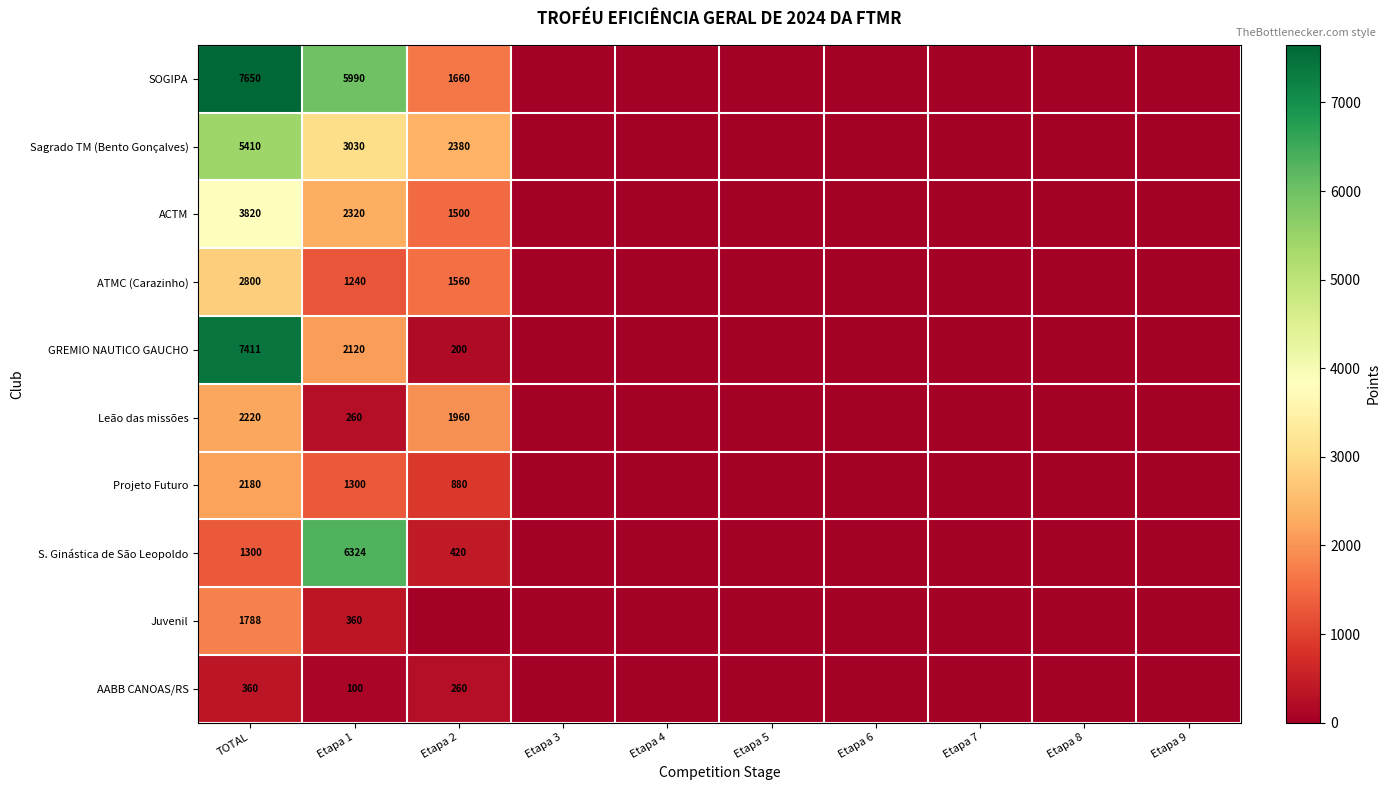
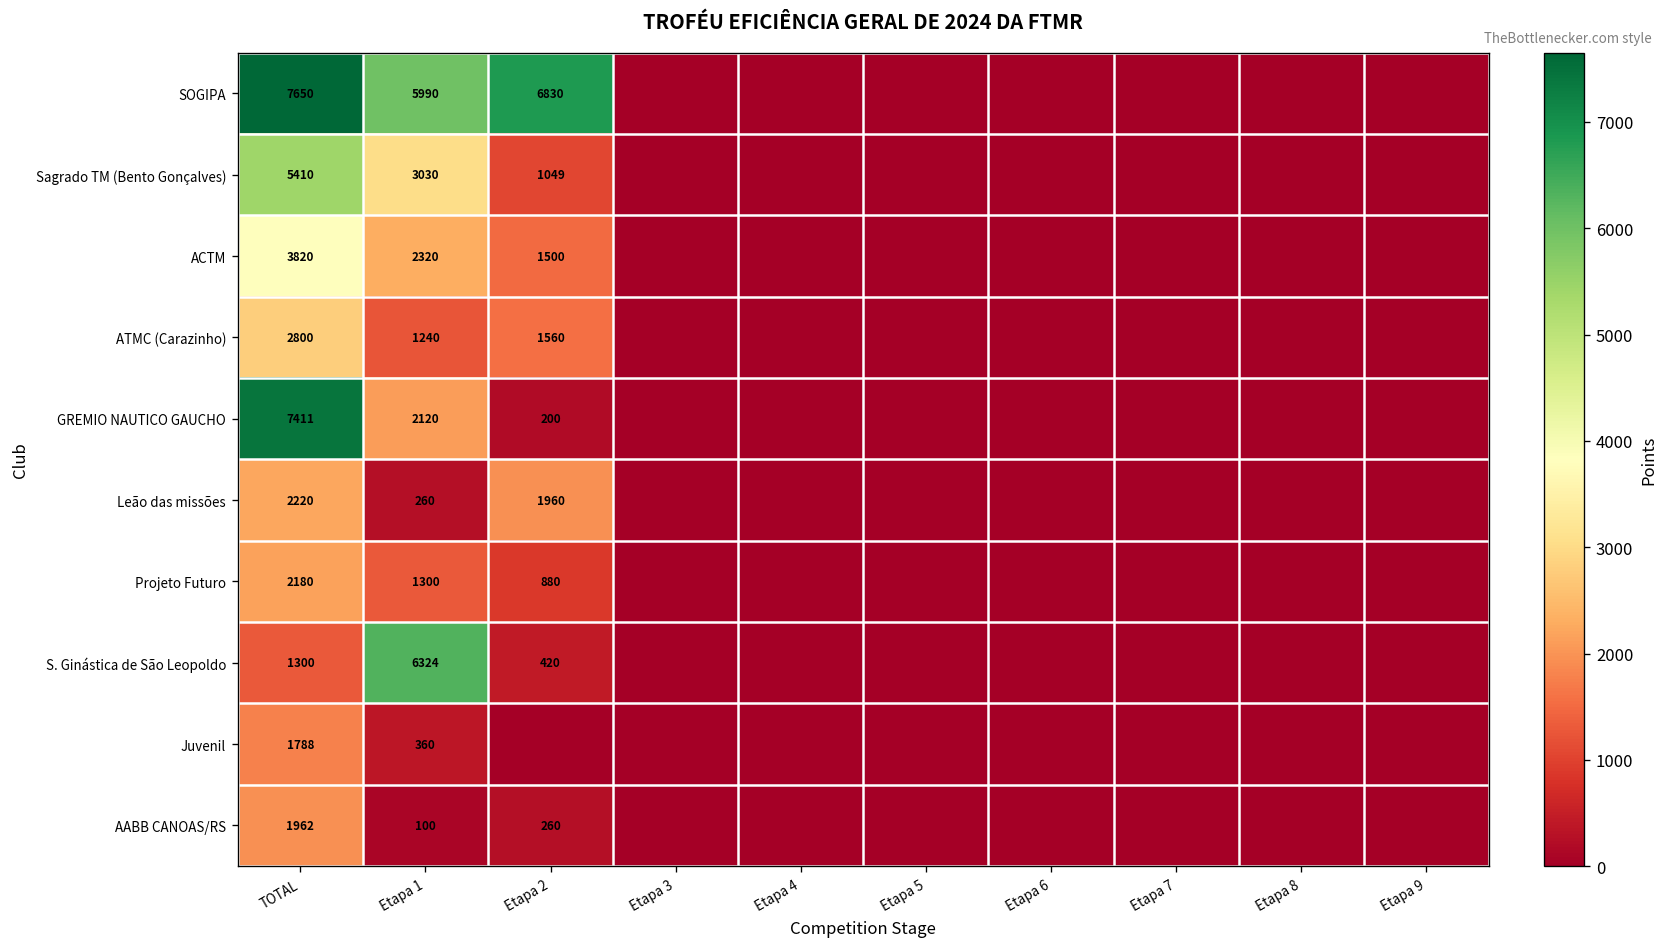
  {
    "SOGIPA": {
      "TOTAL": 7650,
      "Etapa 1": 5990,
-     "Etapa 2": 1660
+     "Etapa 2": 6830
    },
    "Sagrado TM (Bento Gonçalves)": {
      "TOTAL": 5410,
      "Etapa 1": 3030,
-     "Etapa 2": 2380
+     "Etapa 2": 1049
    },
    "ACTM": {
      "TOTAL": 3820,
      "Etapa 1": 2320,
      "Etapa 2": 1500
    },
    "ATMC (Carazinho)": {
      "TOTAL": 2800,
      "Etapa 1": 1240,
      "Etapa 2": 1560
    },
    "GREMIO NAUTICO GAUCHO": {
      "TOTAL": 7411,
      "Etapa 1": 2120,
      "Etapa 2": 200
    },
    "Leão das missões": {
      "TOTAL": 2220,
      "Etapa 1": 260,
      "Etapa 2": 1960
    },
    "Projeto Futuro": {
      "TOTAL": 2180,
      "Etapa 1": 1300,
      "Etapa 2": 880
    },
    "S. Ginástica de São Leopoldo": {
      "TOTAL": 1300,
      "Etapa 1": 6324,
      "Etapa 2": 420
    },
    "Juvenil": {
      "TOTAL": 1788,
      "Etapa 1": 360
    },
    "AABB CANOAS/RS": {
-     "TOTAL": 360,
+     "TOTAL": 1962,
      "Etapa 1": 100,
      "Etapa 2": 260
    }
  }
